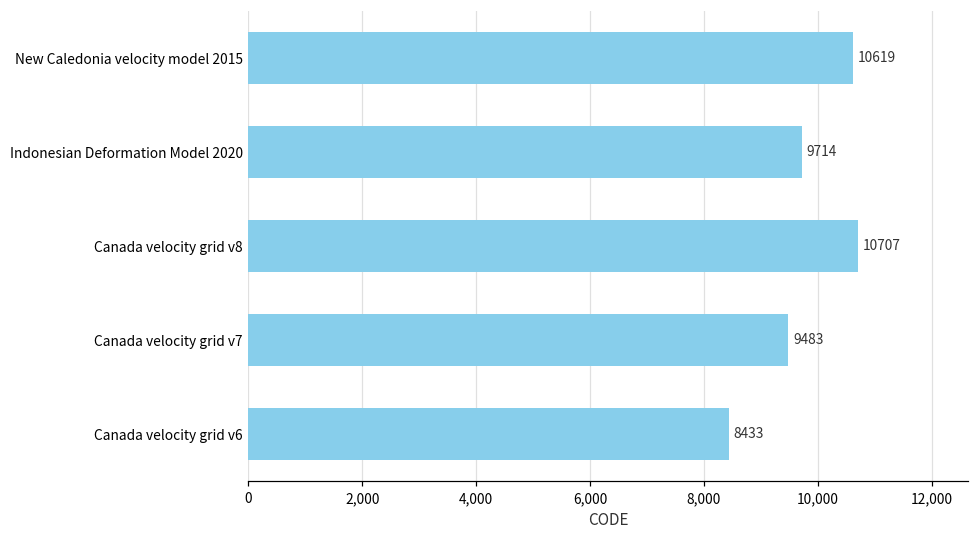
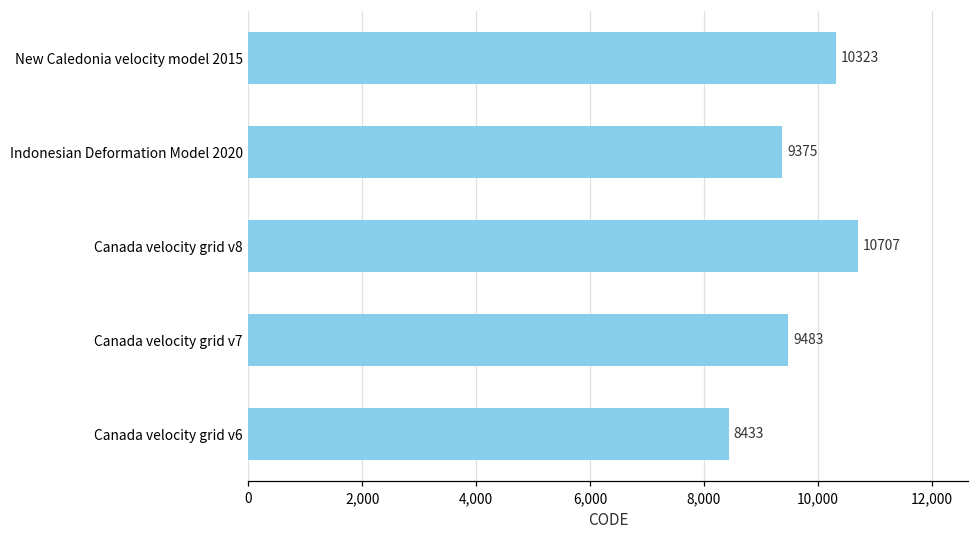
  {
-   "New Caledonia velocity model 2015": 10619,
-   "Indonesian Deformation Model 2020": 9714,
+   "New Caledonia velocity model 2015": 10323,
+   "Indonesian Deformation Model 2020": 9375,
    "Canada velocity grid v8": 10707,
    "Canada velocity grid v7": 9483,
    "Canada velocity grid v6": 8433
  }
